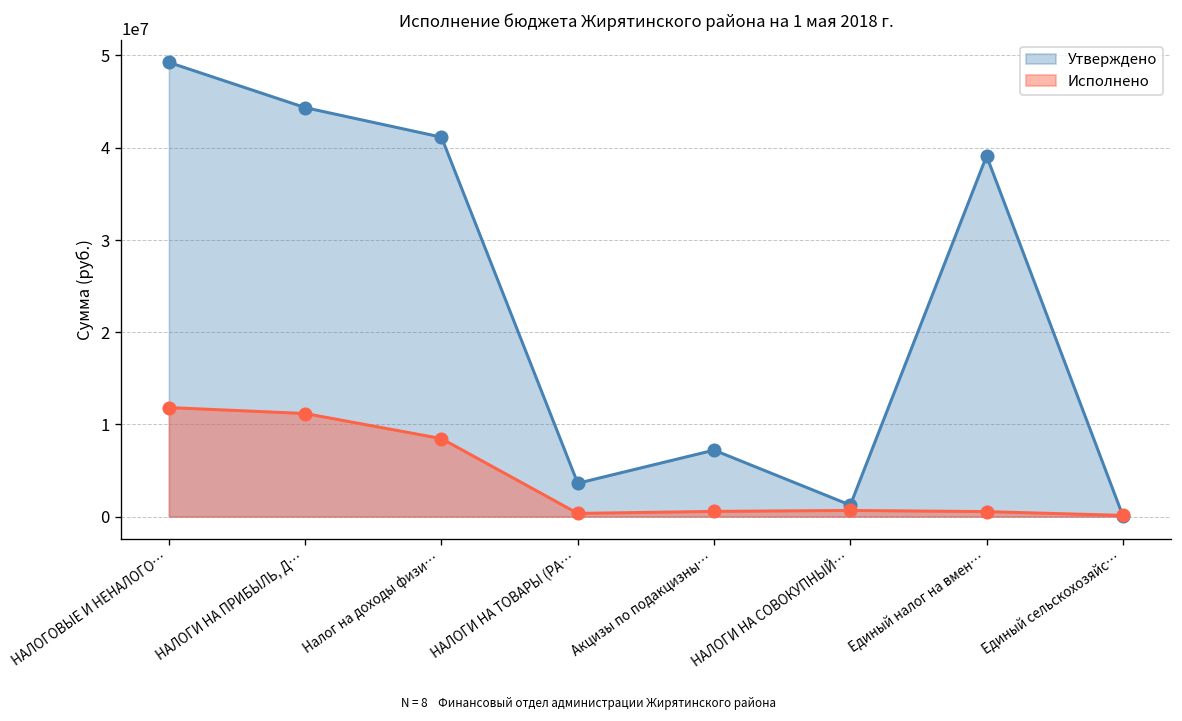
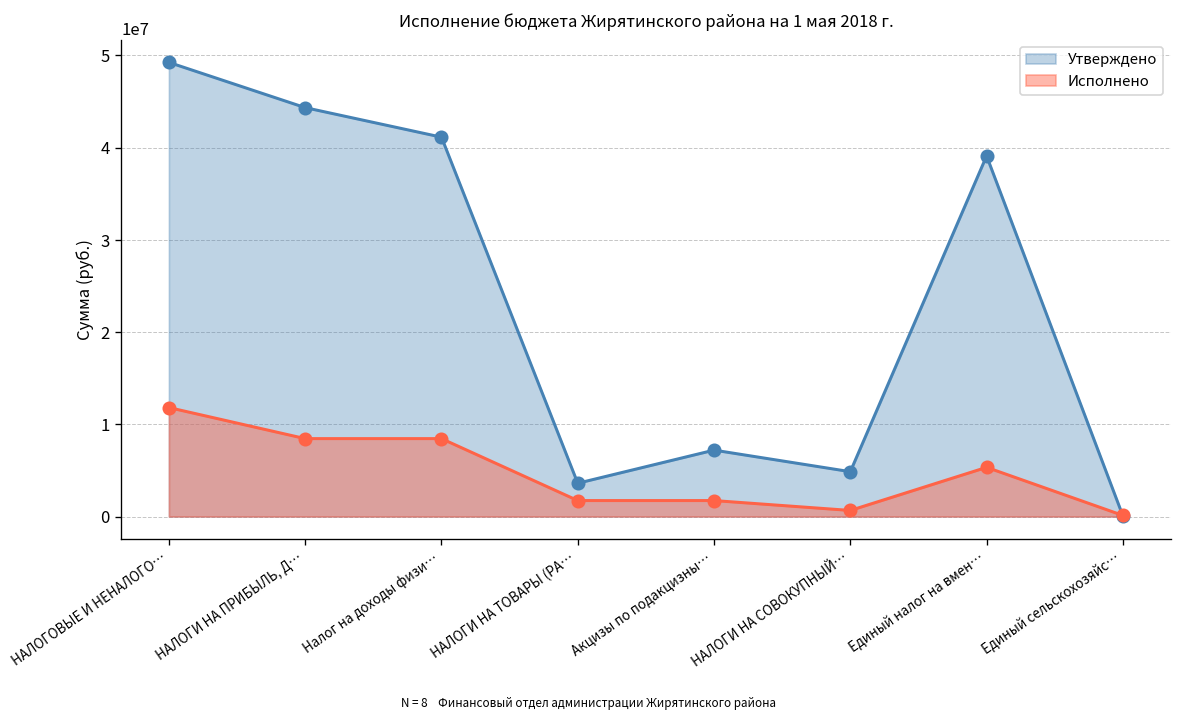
  {
    "Утверждено": {
      "НАЛОГОВЫЕ И НЕНАЛОГО…": 49000000,
      "НАЛОГИ НА ПРИБЫЛЬ, Д…": 44000000,
      "Налог на доходы физи…": 41000000,
      "НАЛОГИ НА ТОВАРЫ (РА…": 4000000,
      "Акцизы по подакцизны…": 7000000,
-     "НАЛОГИ НА СОВОКУПНЫЙ…": 1000000,
+     "НАЛОГИ НА СОВОКУПНЫЙ…": 5000000,
      "Единый налог на вмен…": 39000000
    },
    "Исполнено": {
      "НАЛОГОВЫЕ И НЕНАЛОГО…": 12000000,
-     "НАЛОГИ НА ПРИБЫЛЬ, Д…": 11000000,
+     "НАЛОГИ НА ПРИБЫЛЬ, Д…": 8000000,
      "Налог на доходы физи…": 8000000,
-     "НАЛОГИ НА ТОВАРЫ (РА…": 0,
-     "Акцизы по подакцизны…": 1000000,
+     "НАЛОГИ НА ТОВАРЫ (РА…": 2000000,
+     "Акцизы по подакцизны…": 2000000,
      "НАЛОГИ НА СОВОКУПНЫЙ…": 1000000,
-     "Единый налог на вмен…": 1000000
+     "Единый налог на вмен…": 5000000
    }
  }
